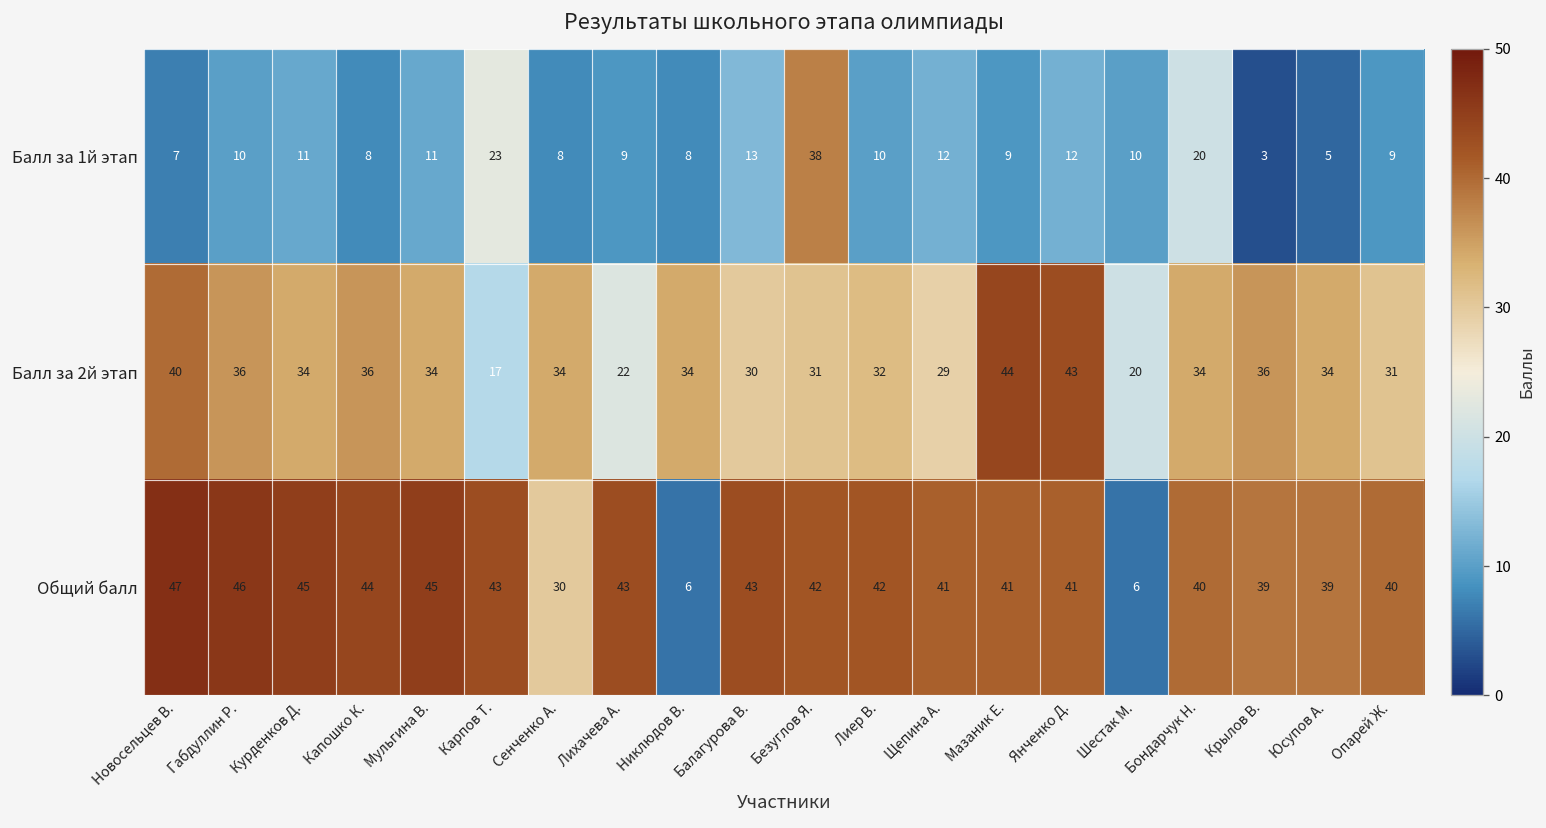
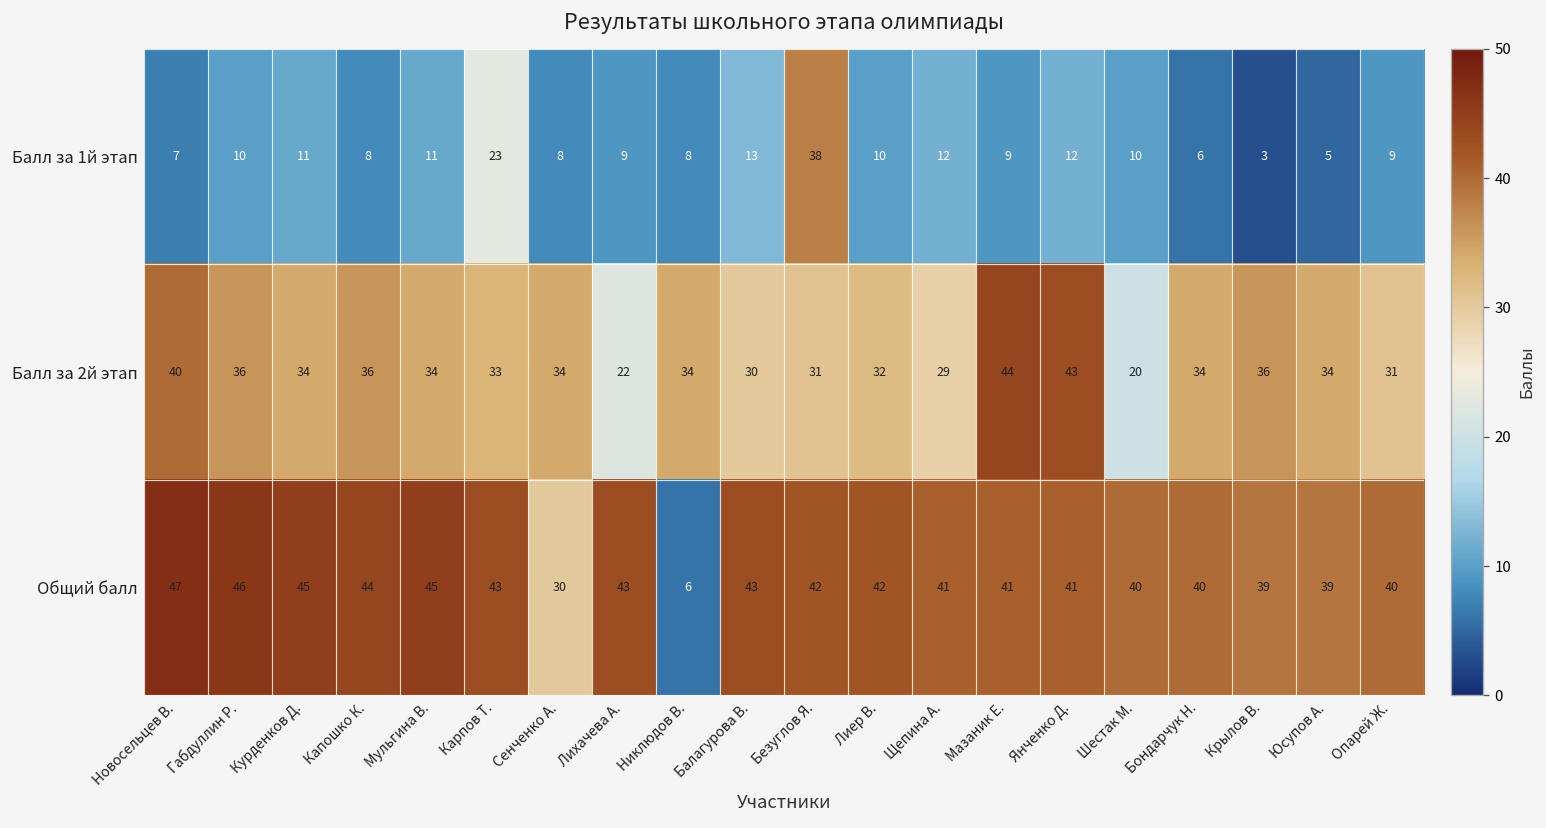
  {
    "Балл за 1й этап": {
      "Новосельцев В.": 7,
      "Габдуллин Р.": 10,
      "Курденков Д.": 11,
      "Капошко К.": 8,
      "Мульгина В.": 11,
      "Карпов Т.": 23,
      "Сенченко А.": 8,
      "Лихачева А.": 9,
      "Никлюдов В.": 8,
      "Балагурова В.": 13,
      "Безуглов Я.": 38,
      "Лиер В.": 10,
      "Щепина А.": 12,
      "Мазаник Е.": 9,
      "Янченко Д.": 12,
      "Шестак М.": 10,
-     "Бондарчук Н.": 20,
+     "Бондарчук Н.": 6,
      "Крылов В.": 3,
      "Юсупов А.": 5,
      "Опарей Ж.": 9
    },
    "Балл за 2й этап": {
      "Новосельцев В.": 40,
      "Габдуллин Р.": 36,
      "Курденков Д.": 34,
      "Капошко К.": 36,
      "Мульгина В.": 34,
-     "Карпов Т.": 17,
+     "Карпов Т.": 33,
      "Сенченко А.": 34,
      "Лихачева А.": 22,
      "Никлюдов В.": 34,
      "Балагурова В.": 30,
      "Безуглов Я.": 31,
      "Лиер В.": 32,
      "Щепина А.": 29,
      "Мазаник Е.": 44,
      "Янченко Д.": 43,
      "Шестак М.": 20,
      "Бондарчук Н.": 34,
      "Крылов В.": 36,
      "Юсупов А.": 34,
      "Опарей Ж.": 31
    },
    "Общий балл": {
      "Новосельцев В.": 47,
      "Габдуллин Р.": 46,
      "Курденков Д.": 45,
      "Капошко К.": 44,
      "Мульгина В.": 45,
      "Карпов Т.": 43,
      "Сенченко А.": 30,
      "Лихачева А.": 43,
      "Никлюдов В.": 6,
      "Балагурова В.": 43,
      "Безуглов Я.": 42,
      "Лиер В.": 42,
      "Щепина А.": 41,
      "Мазаник Е.": 41,
      "Янченко Д.": 41,
-     "Шестак М.": 6,
+     "Шестак М.": 40,
      "Бондарчук Н.": 40,
      "Крылов В.": 39,
      "Юсупов А.": 39,
      "Опарей Ж.": 40
    }
  }
